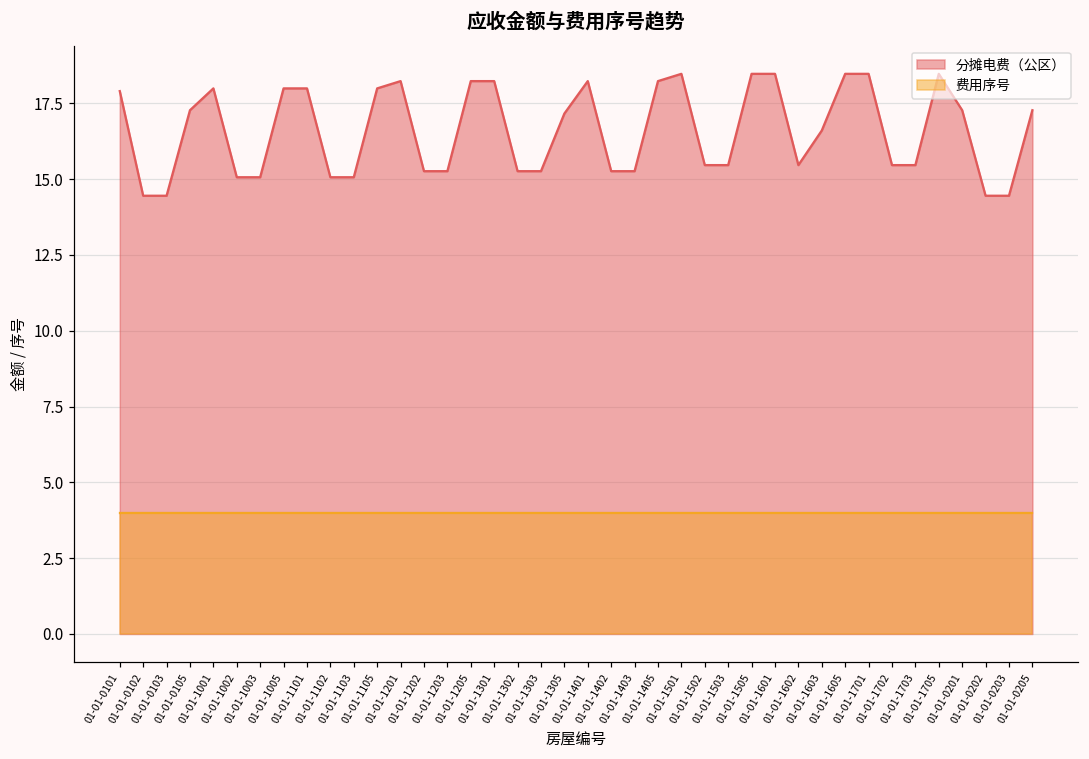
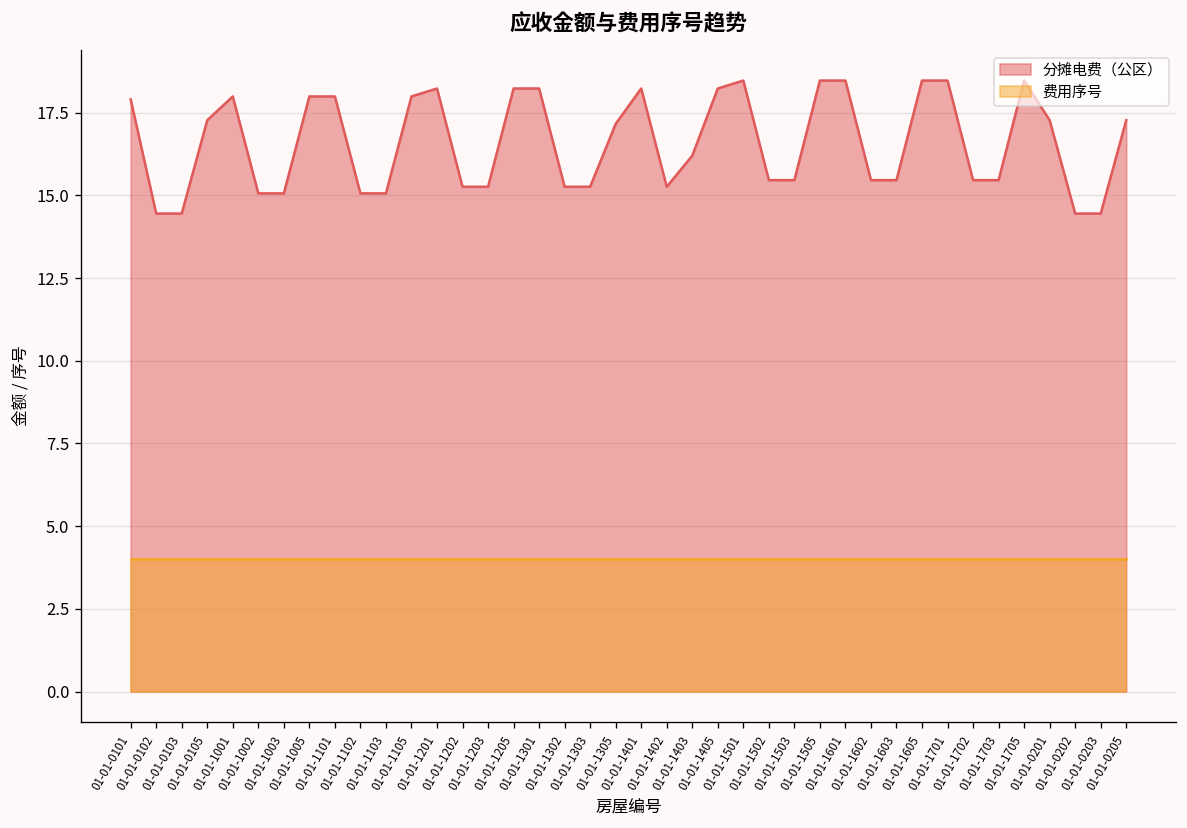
  {
    "分摊电费（公区）": {
      "01-01-0101": 17.9,
      "01-01-0102": 14.5,
      "01-01-0103": 14.5,
      "01-01-0105": 17.3,
      "01-01-1001": 18.0,
      "01-01-1002": 15.1,
      "01-01-1003": 15.1,
      "01-01-1005": 18.0,
      "01-01-1101": 18.0,
      "01-01-1102": 15.1,
      "01-01-1103": 15.1,
      "01-01-1105": 18.0,
      "01-01-1201": 18.2,
      "01-01-1202": 15.3,
      "01-01-1203": 15.3,
      "01-01-1205": 18.2,
      "01-01-1301": 18.2,
      "01-01-1302": 15.3,
      "01-01-1303": 15.3,
      "01-01-1305": 17.2,
      "01-01-1401": 18.2,
      "01-01-1402": 15.3,
-     "01-01-1403": 15.3,
+     "01-01-1403": 16.2,
      "01-01-1405": 18.2,
      "01-01-1501": 18.5,
      "01-01-1502": 15.5,
      "01-01-1503": 15.5,
      "01-01-1505": 18.5,
      "01-01-1601": 18.5,
      "01-01-1602": 15.5,
-     "01-01-1603": 16.6,
+     "01-01-1603": 15.5,
      "01-01-1605": 18.5,
      "01-01-1701": 18.5,
      "01-01-1702": 15.5,
      "01-01-1703": 15.5,
      "01-01-0201": 17.3,
      "01-01-0202": 14.5,
      "01-01-0203": 14.5,
      "01-01-0205": 17.3
    },
    "费用序号": {
      "01-01-0101": 4.0,
      "01-01-0102": 4.0,
      "01-01-0103": 4.0,
      "01-01-0105": 4.0,
      "01-01-1001": 4.0,
      "01-01-1002": 4.0,
      "01-01-1003": 4.0,
      "01-01-1005": 4.0,
      "01-01-1101": 4.0,
      "01-01-1102": 4.0,
      "01-01-1103": 4.0,
      "01-01-1105": 4.0,
      "01-01-1201": 4.0,
      "01-01-1202": 4.0,
      "01-01-1203": 4.0,
      "01-01-1205": 4.0,
      "01-01-1301": 4.0,
      "01-01-1302": 4.0,
      "01-01-1303": 4.0,
      "01-01-1305": 4.0,
      "01-01-1401": 4.0,
      "01-01-1402": 4.0,
      "01-01-1403": 4.0,
      "01-01-1405": 4.0,
      "01-01-1501": 4.0,
      "01-01-1502": 4.0,
      "01-01-1503": 4.0,
      "01-01-1505": 4.0,
      "01-01-1601": 4.0,
      "01-01-1602": 4.0,
      "01-01-1603": 4.0,
      "01-01-1605": 4.0,
      "01-01-1701": 4.0,
      "01-01-1702": 4.0,
      "01-01-1703": 4.0,
      "01-01-1705": 4.0,
      "01-01-0201": 4.0,
      "01-01-0202": 4.0,
      "01-01-0203": 4.0,
      "01-01-0205": 4.0
    }
  }
